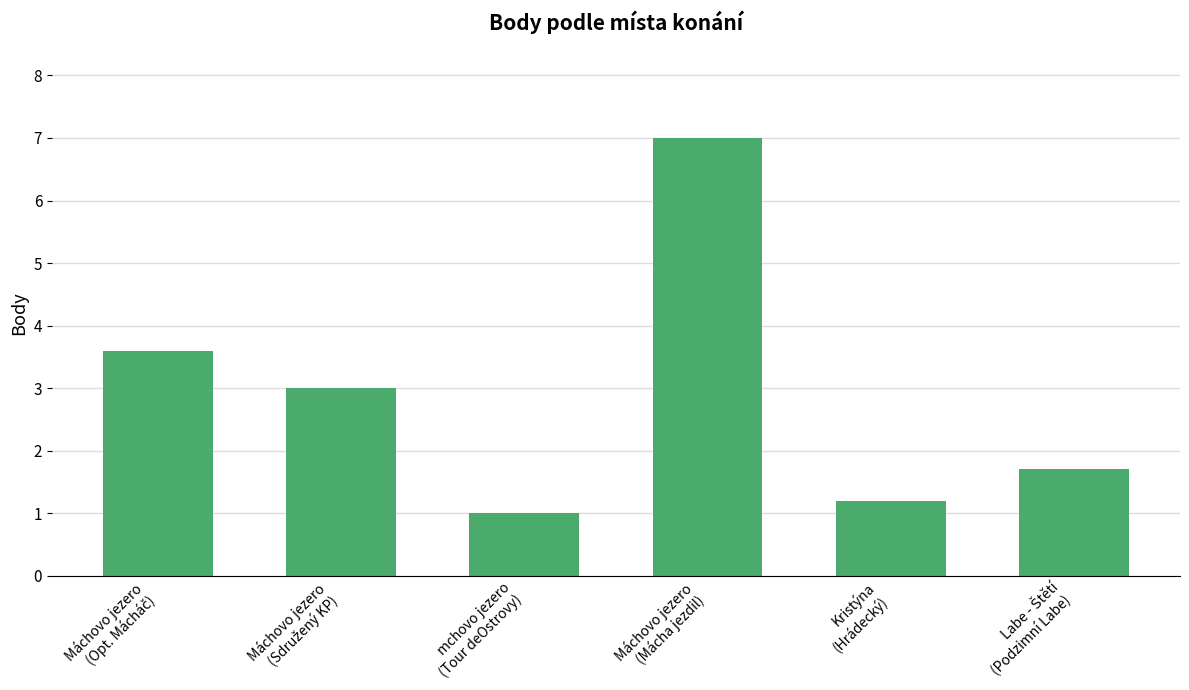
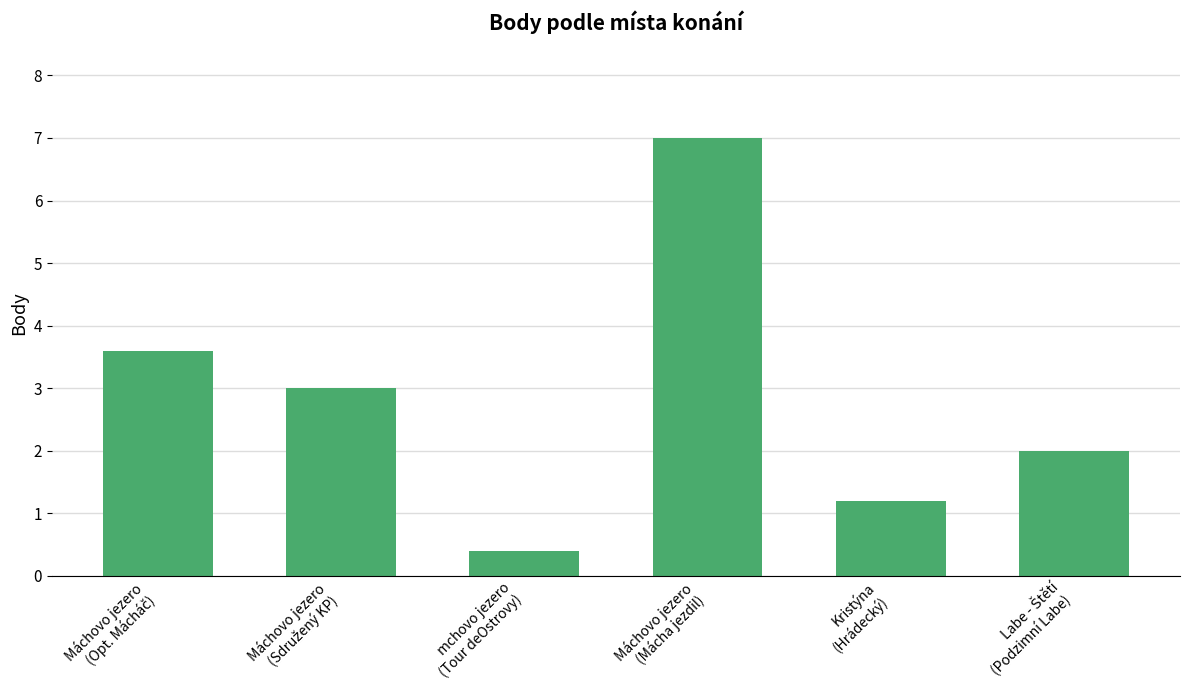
  {
    "Máchovo jezero (Opt. Mácháč)": 3.6,
    "Máchovo jezero (Sdružený KP)": 3.0,
-   "mchovo jezero (Tour deOstrovy)": 1.0,
+   "mchovo jezero (Tour deOstrovy)": 0.4,
    "Máchovo jezero (Mácha jezdil)": 7.0,
    "Kristýna (Hrádecký)": 1.2,
-   "Labe - Štětí (Podzimní Labe)": 1.7
+   "Labe - Štětí (Podzimní Labe)": 2.0
  }
